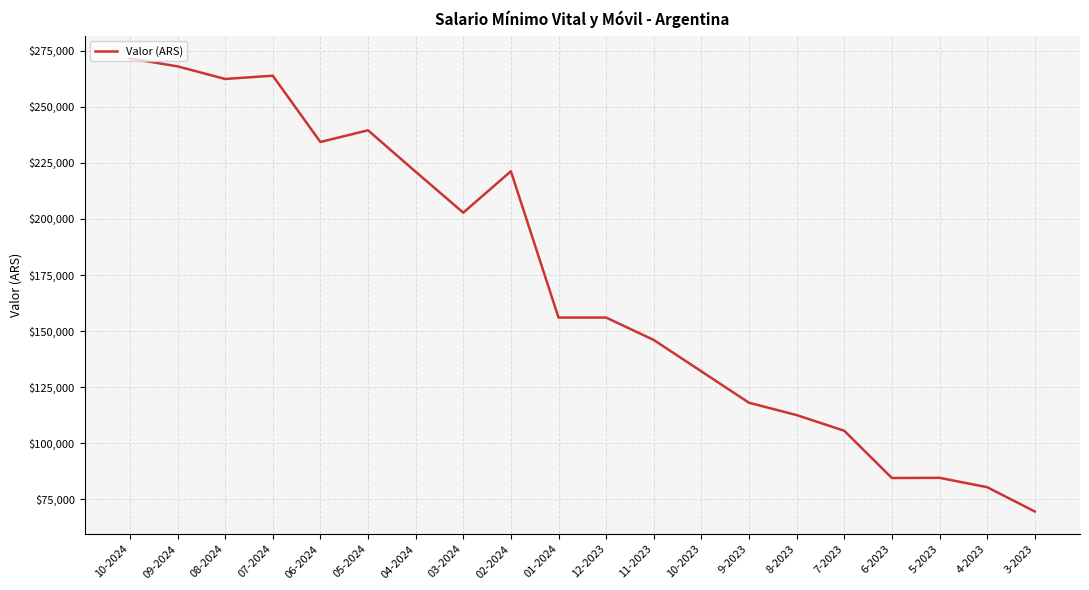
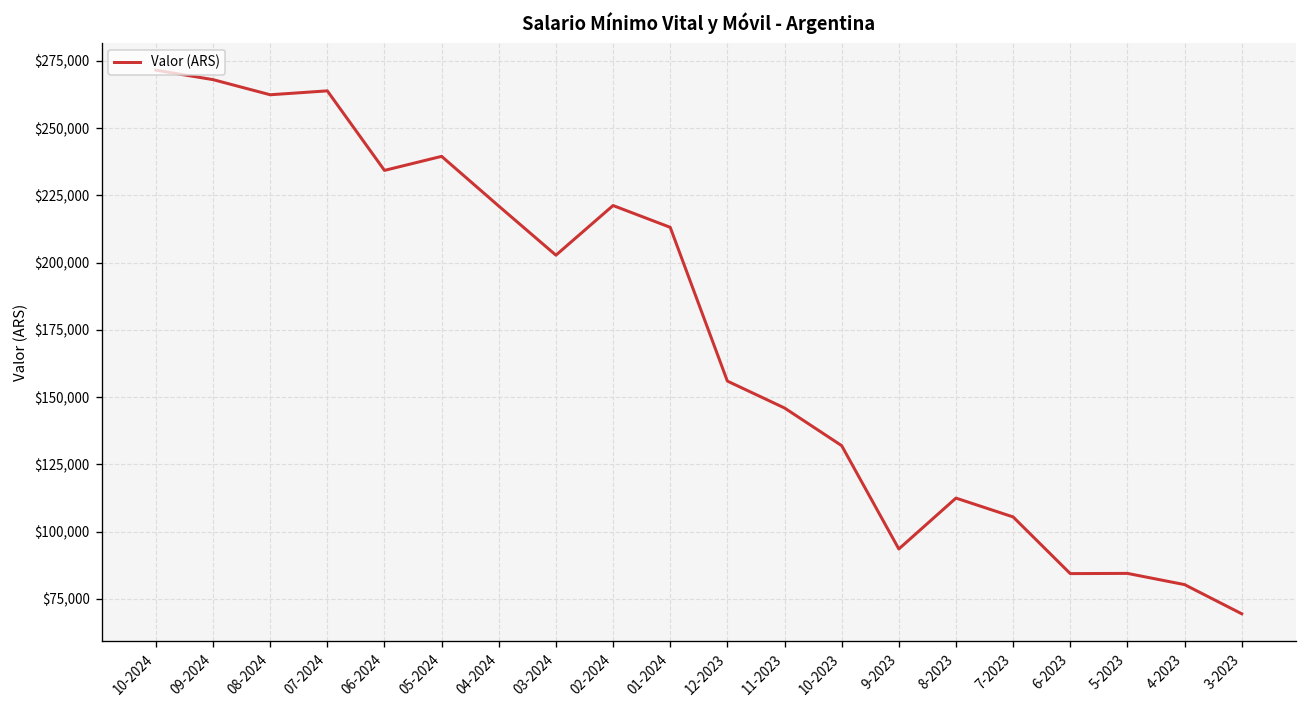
  {
    "09-2024": "$268,000",
    "08-2024": "$262,000",
    "07-2024": "$264,000",
    "06-2024": "$234,000",
    "05-2024": "$240,000",
    "04-2024": "$221,000",
    "03-2024": "$203,000",
    "02-2024": "$221,000",
-   "01-2024": "$156,000",
+   "01-2024": "$213,000",
    "12-2023": "$156,000",
    "11-2023": "$146,000",
    "10-2023": "$132,000",
-   "9-2023": "$118,000",
+   "9-2023": "$94,000",
    "8-2023": "$113,000",
    "7-2023": "$106,000",
    "6-2023": "$84,000",
    "5-2023": "$85,000",
    "4-2023": "$80,000",
    "3-2023": "$70,000"
  }
